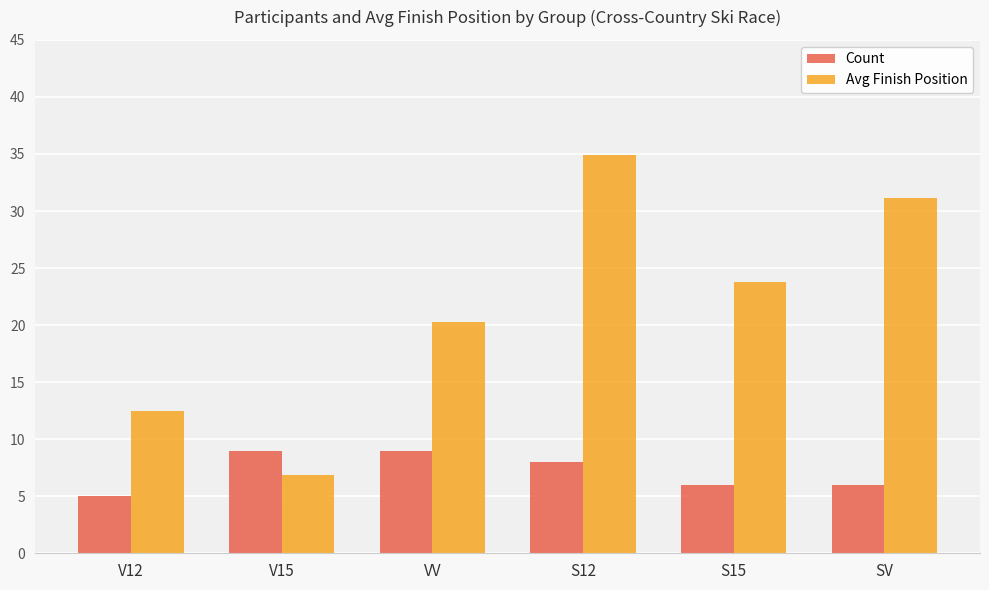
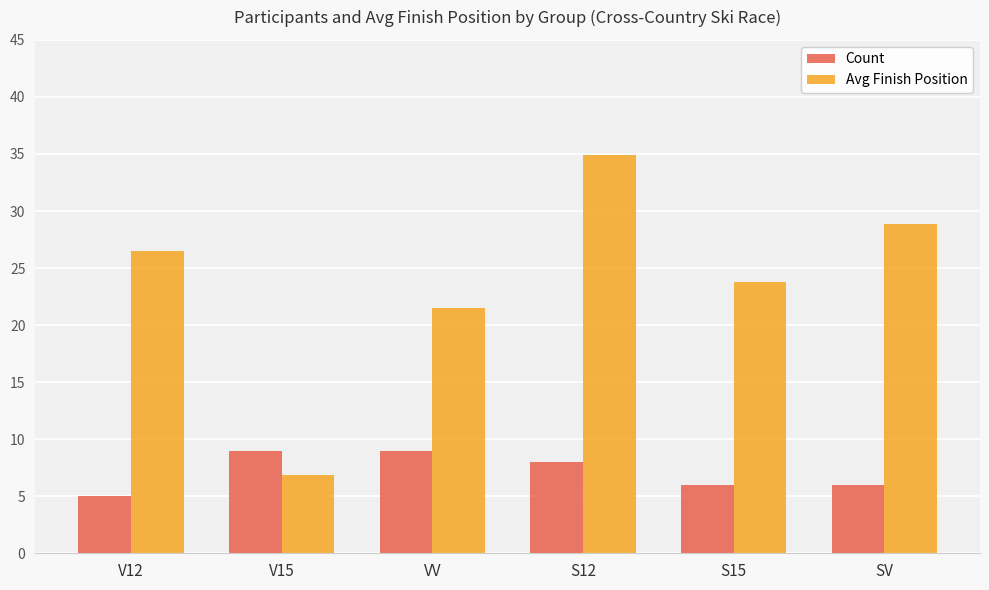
  {
    "Count": {
      "V12": 5.0,
      "V15": 9.0,
      "VV": 9.0,
      "S12": 8.0,
      "S15": 6.0,
      "SV": 6.0
    },
    "Avg Finish Position": {
-     "V12": 12.5,
+     "V12": 26.5,
      "V15": 6.9,
-     "VV": 20.3,
+     "VV": 21.5,
      "S12": 34.9,
      "S15": 23.8,
-     "SV": 31.1
+     "SV": 28.9
    }
  }
